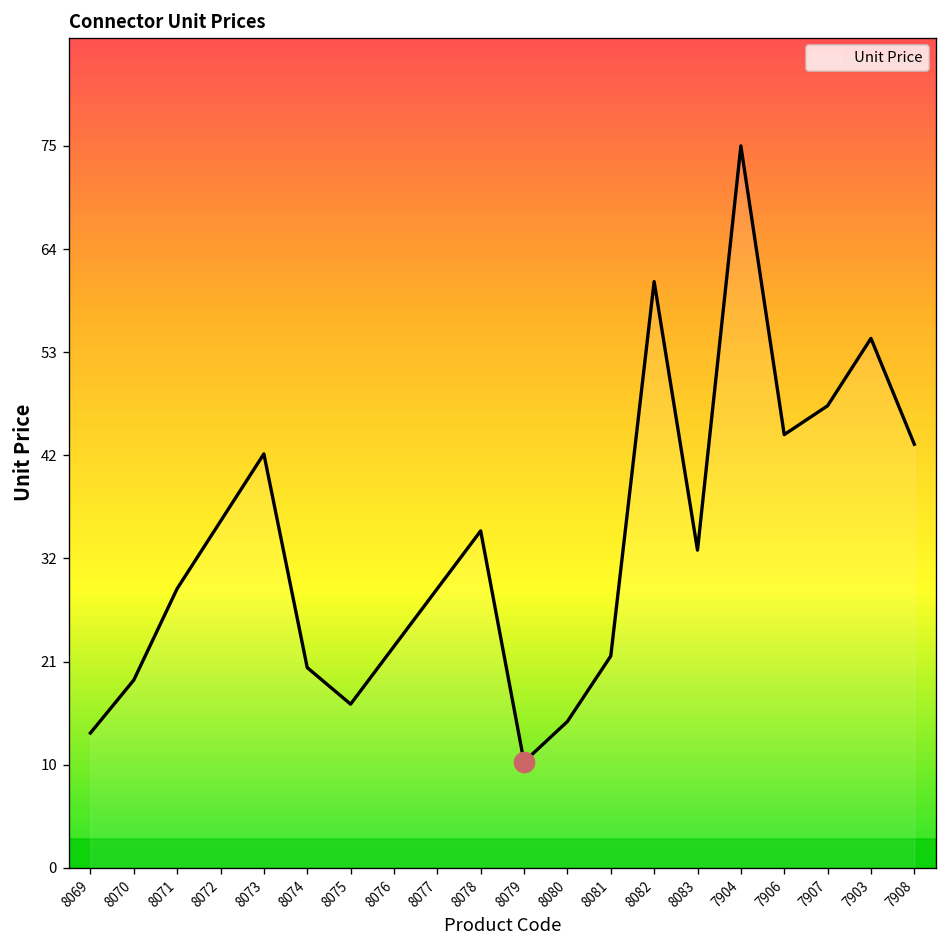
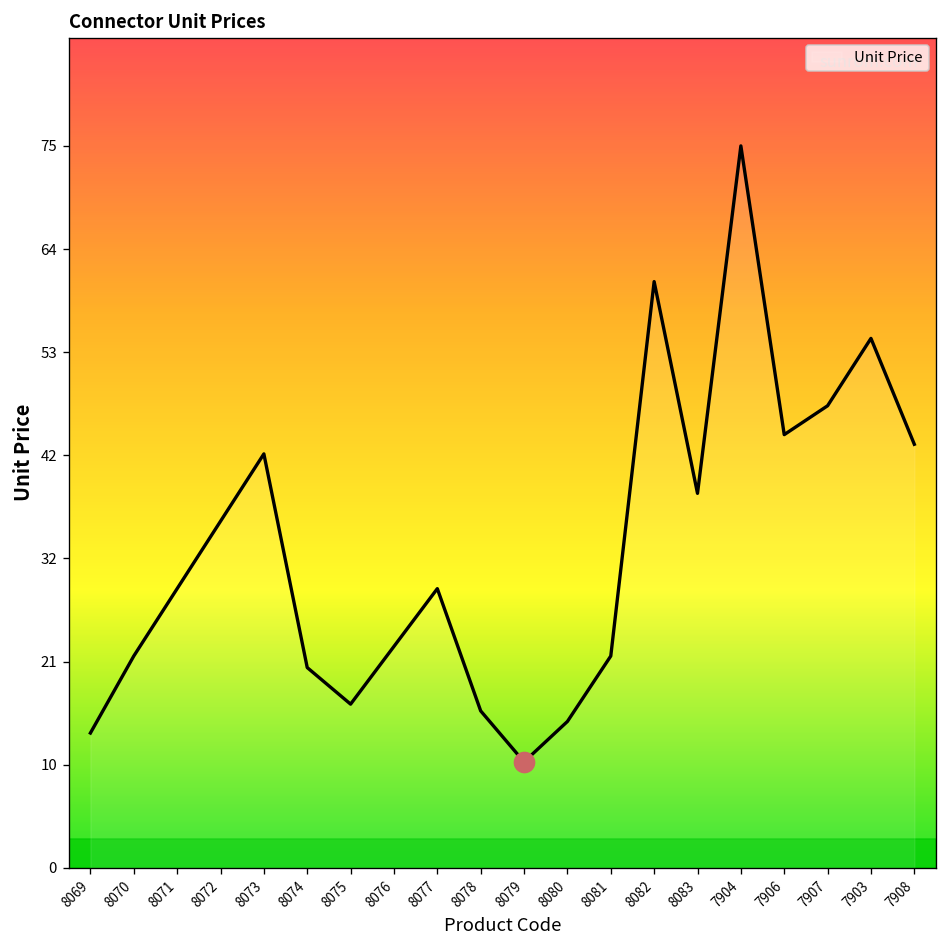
  {
    "Unit Price": {
      "8069": 14,
-     "8070": 20,
+     "8070": 22,
      "8071": 29,
      "8072": 36,
      "8073": 43,
      "8074": 21,
      "8075": 17,
      "8076": 23,
      "8077": 29,
-     "8078": 35,
+     "8078": 16,
      "8080": 15,
      "8081": 22,
      "8082": 61,
-     "8083": 33,
+     "8083": 39,
      "7904": 75,
      "7906": 45,
      "7907": 48,
      "7903": 55,
      "7908": 44
    }
  }
